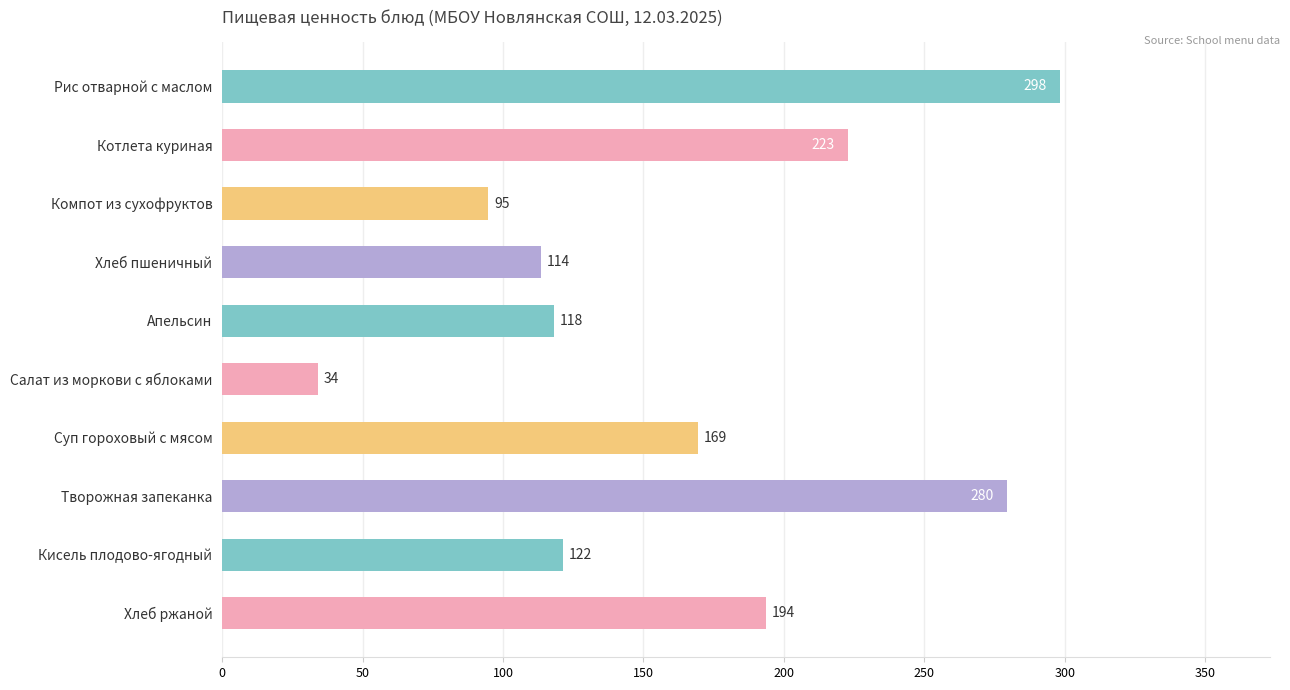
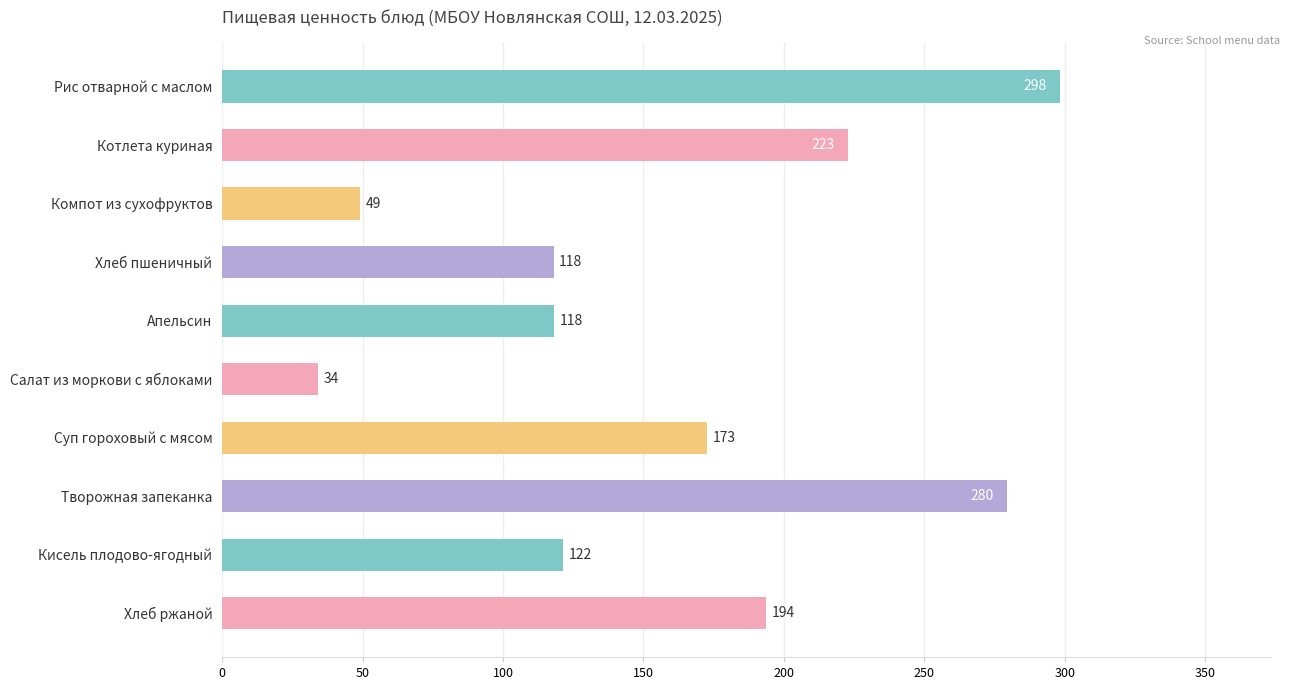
  {
    "Рис отварной с маслом": 298,
    "Котлета куриная": 223,
-   "Компот из сухофруктов": 95,
-   "Хлеб пшеничный": 114,
+   "Компот из сухофруктов": 49,
+   "Хлеб пшеничный": 118,
    "Апельсин": 118,
    "Салат из моркови с яблоками": 34,
-   "Суп гороховый с мясом": 169,
+   "Суп гороховый с мясом": 173,
    "Творожная запеканка": 280,
    "Кисель плодово-ягодный": 122,
    "Хлеб ржаной": 194
  }
